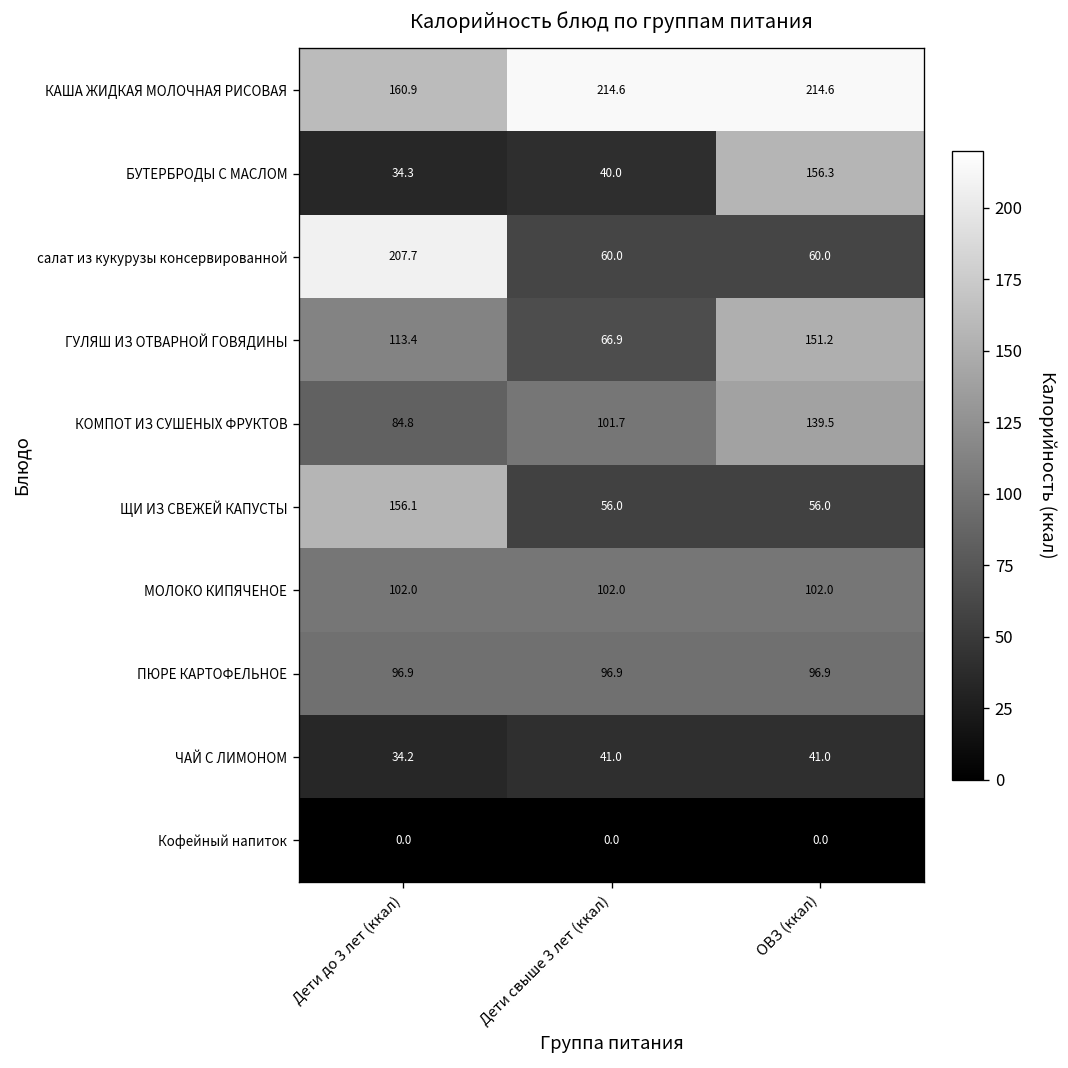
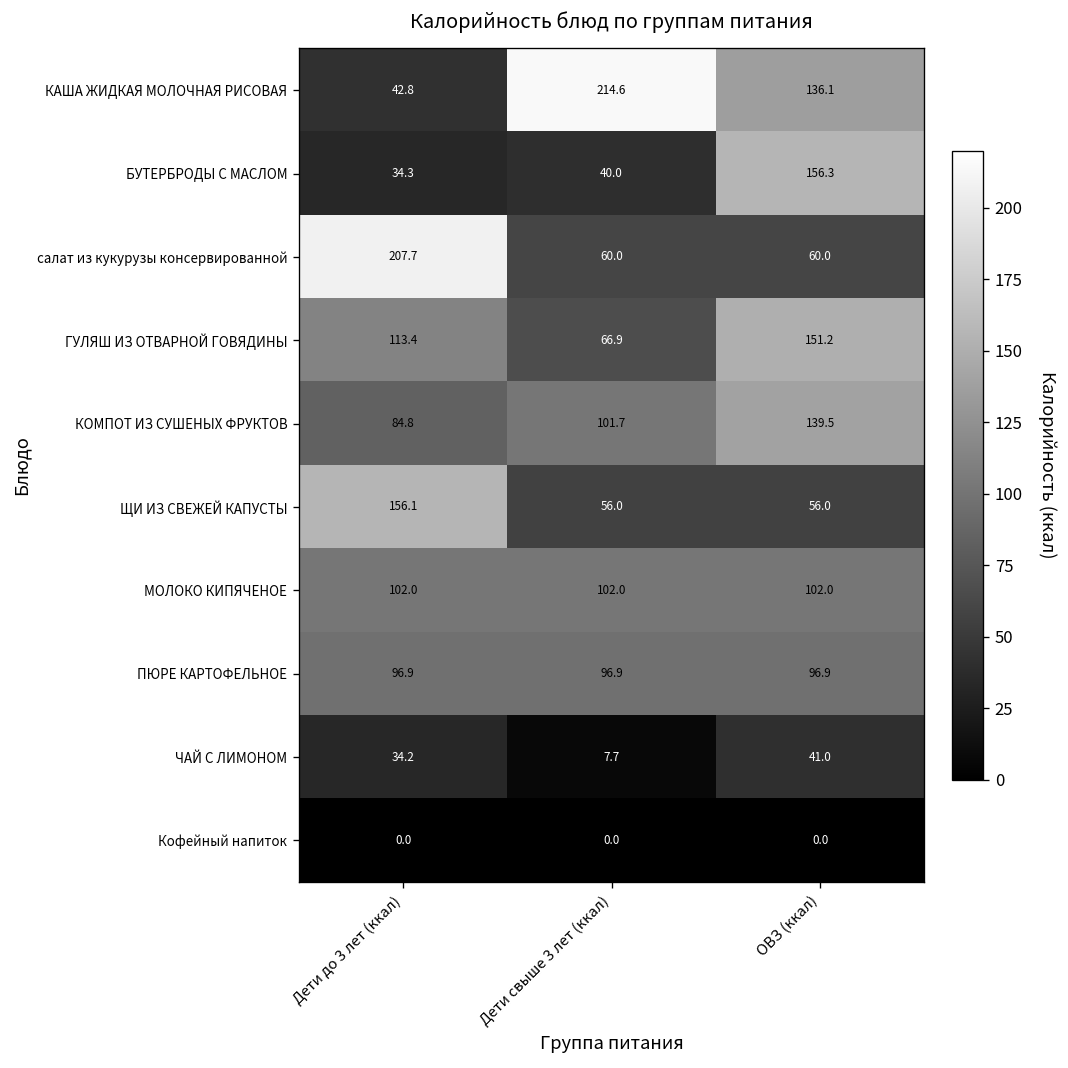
  {
    "КАША ЖИДКАЯ МОЛОЧНАЯ РИСОВАЯ": {
-     "Дети до 3 лет (ккал)": 160.9,
+     "Дети до 3 лет (ккал)": 42.8,
      "Дети свыше 3 лет (ккал)": 214.6,
-     "ОВЗ (ккал)": 214.6
+     "ОВЗ (ккал)": 136.1
    },
    "БУТЕРБРОДЫ С МАСЛОМ": {
      "Дети до 3 лет (ккал)": 34.3,
      "Дети свыше 3 лет (ккал)": 40.0,
      "ОВЗ (ккал)": 156.3
    },
    "салат из кукурузы консервированной": {
      "Дети до 3 лет (ккал)": 207.7,
      "Дети свыше 3 лет (ккал)": 60.0,
      "ОВЗ (ккал)": 60.0
    },
    "ГУЛЯШ ИЗ ОТВАРНОЙ ГОВЯДИНЫ": {
      "Дети до 3 лет (ккал)": 113.4,
      "Дети свыше 3 лет (ккал)": 66.9,
      "ОВЗ (ккал)": 151.2
    },
    "КОМПОТ ИЗ СУШЕНЫХ ФРУКТОВ": {
      "Дети до 3 лет (ккал)": 84.8,
      "Дети свыше 3 лет (ккал)": 101.7,
      "ОВЗ (ккал)": 139.5
    },
    "ЩИ ИЗ СВЕЖЕЙ КАПУСТЫ": {
      "Дети до 3 лет (ккал)": 156.1,
      "Дети свыше 3 лет (ккал)": 56.0,
      "ОВЗ (ккал)": 56.0
    },
    "МОЛОКО КИПЯЧЕНОЕ": {
      "Дети до 3 лет (ккал)": 102.0,
      "Дети свыше 3 лет (ккал)": 102.0,
      "ОВЗ (ккал)": 102.0
    },
    "ПЮРЕ КАРТОФЕЛЬНОЕ": {
      "Дети до 3 лет (ккал)": 96.9,
      "Дети свыше 3 лет (ккал)": 96.9,
      "ОВЗ (ккал)": 96.9
    },
    "ЧАЙ С ЛИМОНОМ": {
      "Дети до 3 лет (ккал)": 34.2,
-     "Дети свыше 3 лет (ккал)": 41.0,
+     "Дети свыше 3 лет (ккал)": 7.7,
      "ОВЗ (ккал)": 41.0
    },
    "Кофейный напиток": {
      "Дети до 3 лет (ккал)": 0.0,
      "Дети свыше 3 лет (ккал)": 0.0,
      "ОВЗ (ккал)": 0.0
    }
  }
